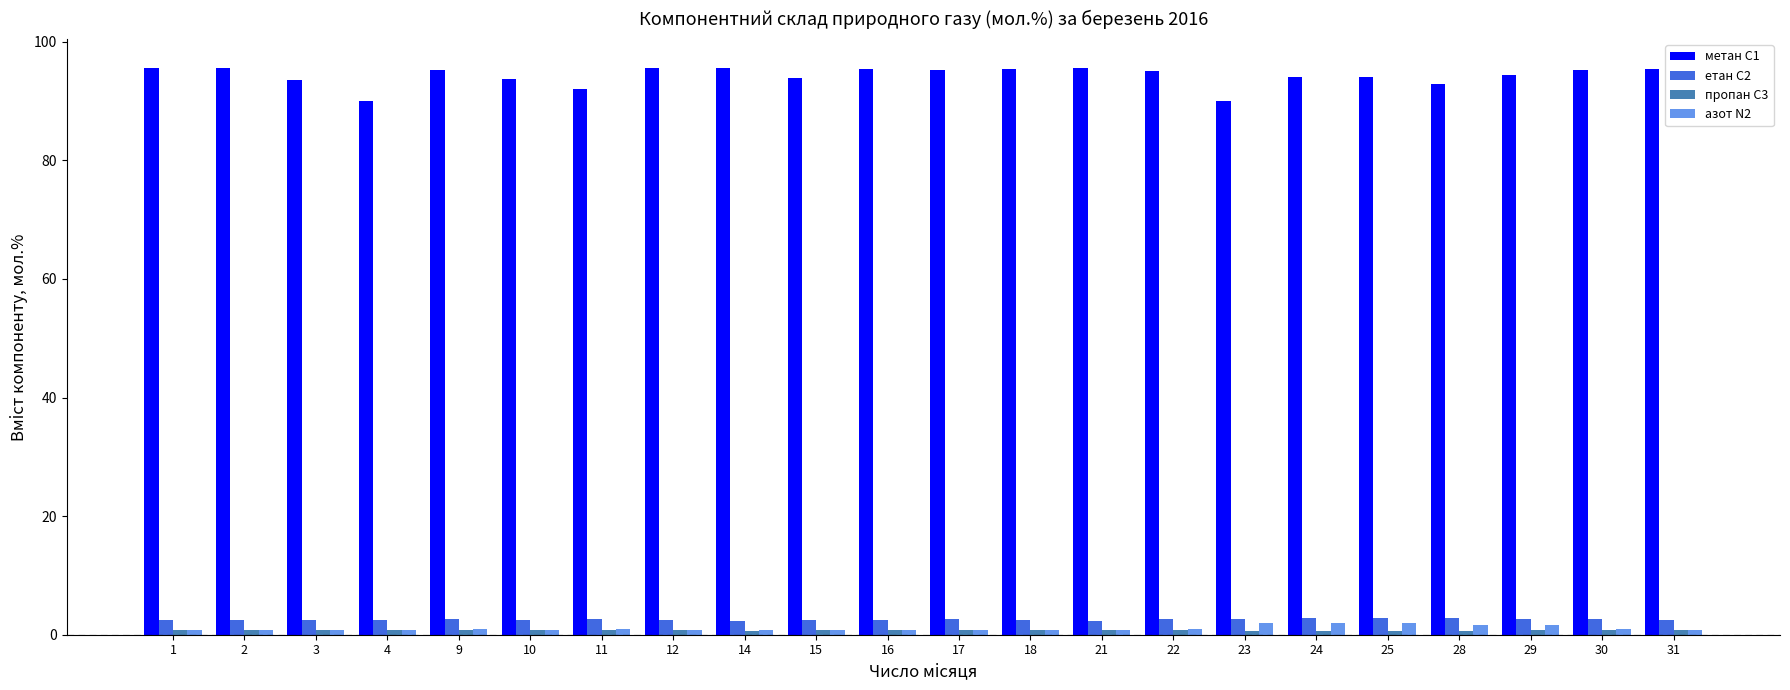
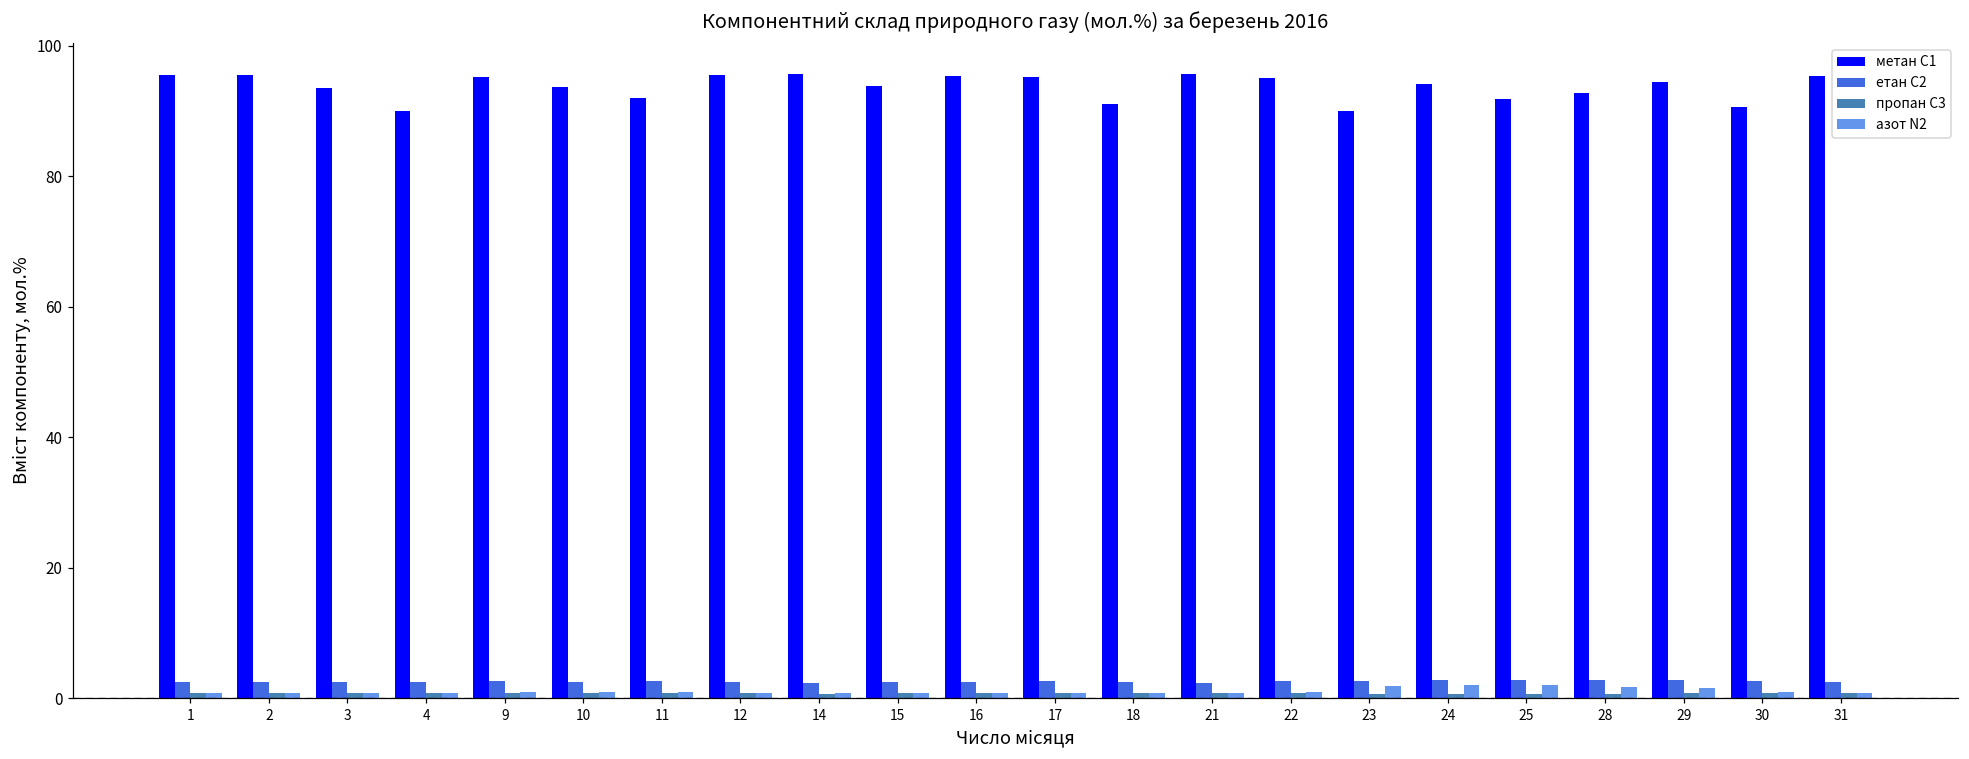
  {
    "метан С1": {
      "1": 96,
      "2": 96,
      "3": 93,
      "4": 90,
      "9": 95,
      "10": 94,
      "11": 92,
      "12": 96,
      "14": 96,
      "15": 94,
      "16": 95,
      "17": 95,
-     "18": 95,
+     "18": 91,
      "21": 96,
      "22": 95,
      "23": 90,
      "24": 94,
-     "25": 94,
+     "25": 92,
      "28": 93,
      "29": 94,
-     "30": 95,
+     "30": 91,
      "31": 95
    }
  }
